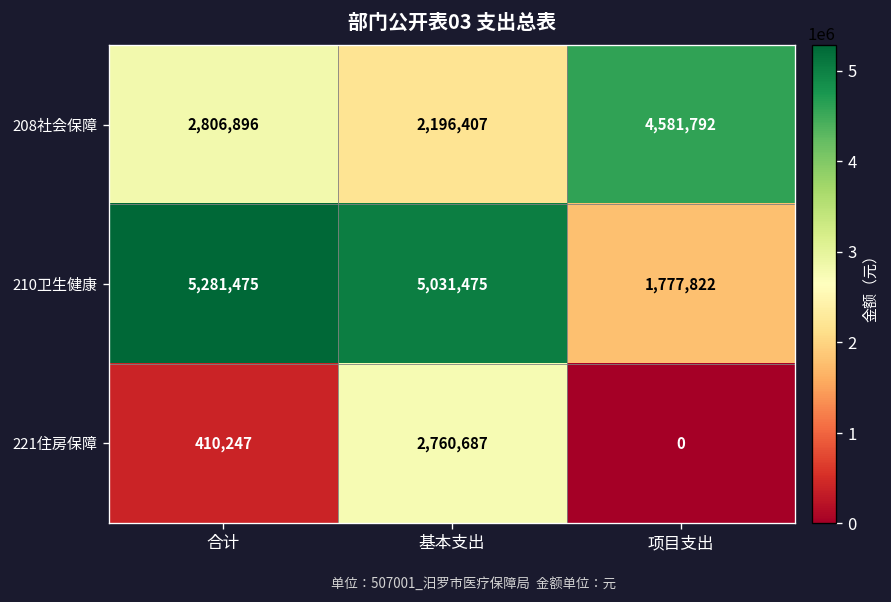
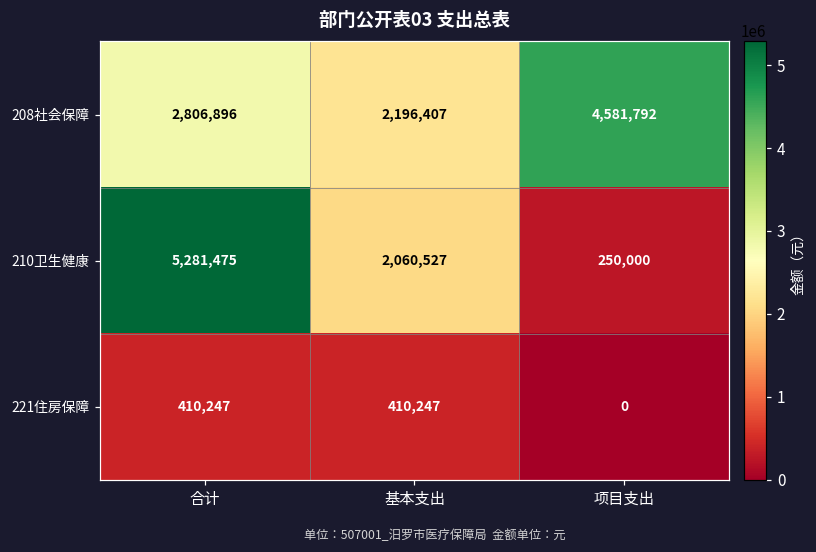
  {
    "208社会保障": {
      "合计": "2,806,896",
      "基本支出": "2,196,407",
      "项目支出": "4,581,792"
    },
    "210卫生健康": {
      "合计": "5,281,475",
-     "基本支出": "5,031,475",
-     "项目支出": "1,777,822"
+     "基本支出": "2,060,527",
+     "项目支出": "250,000"
    },
    "221住房保障": {
      "合计": "410,247",
-     "基本支出": "2,760,687",
+     "基本支出": "410,247",
      "项目支出": "0"
    }
  }
